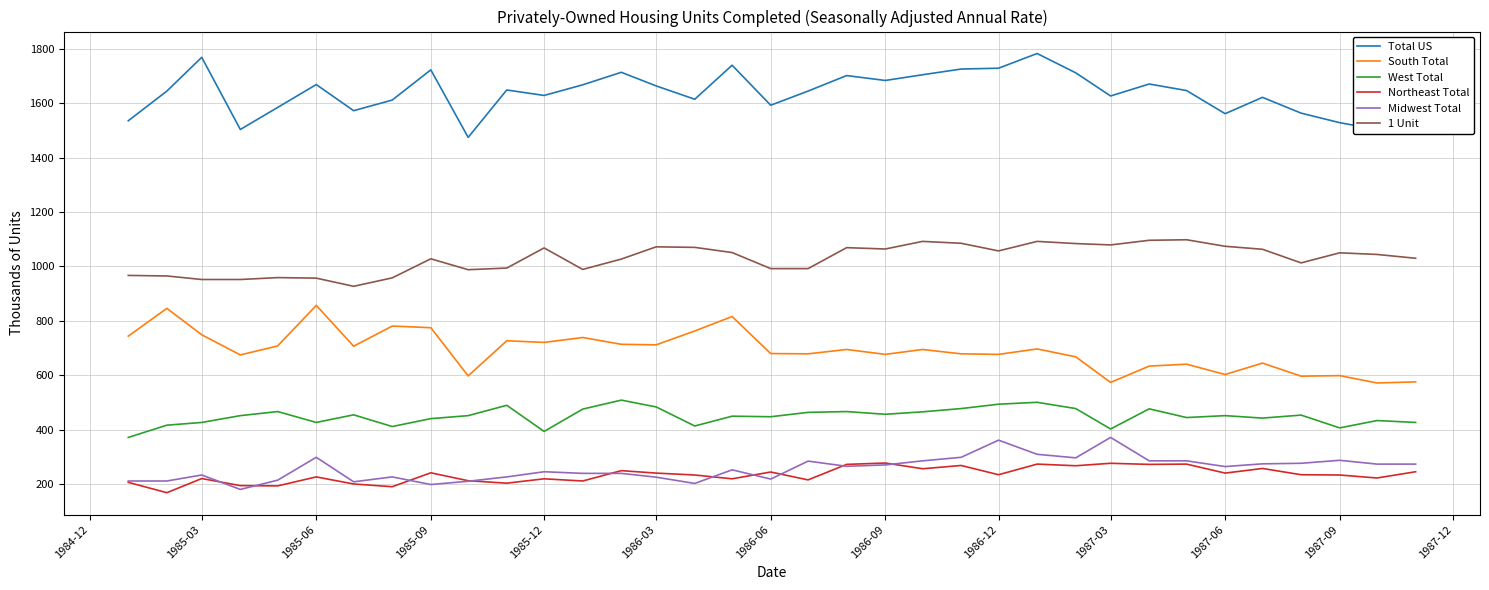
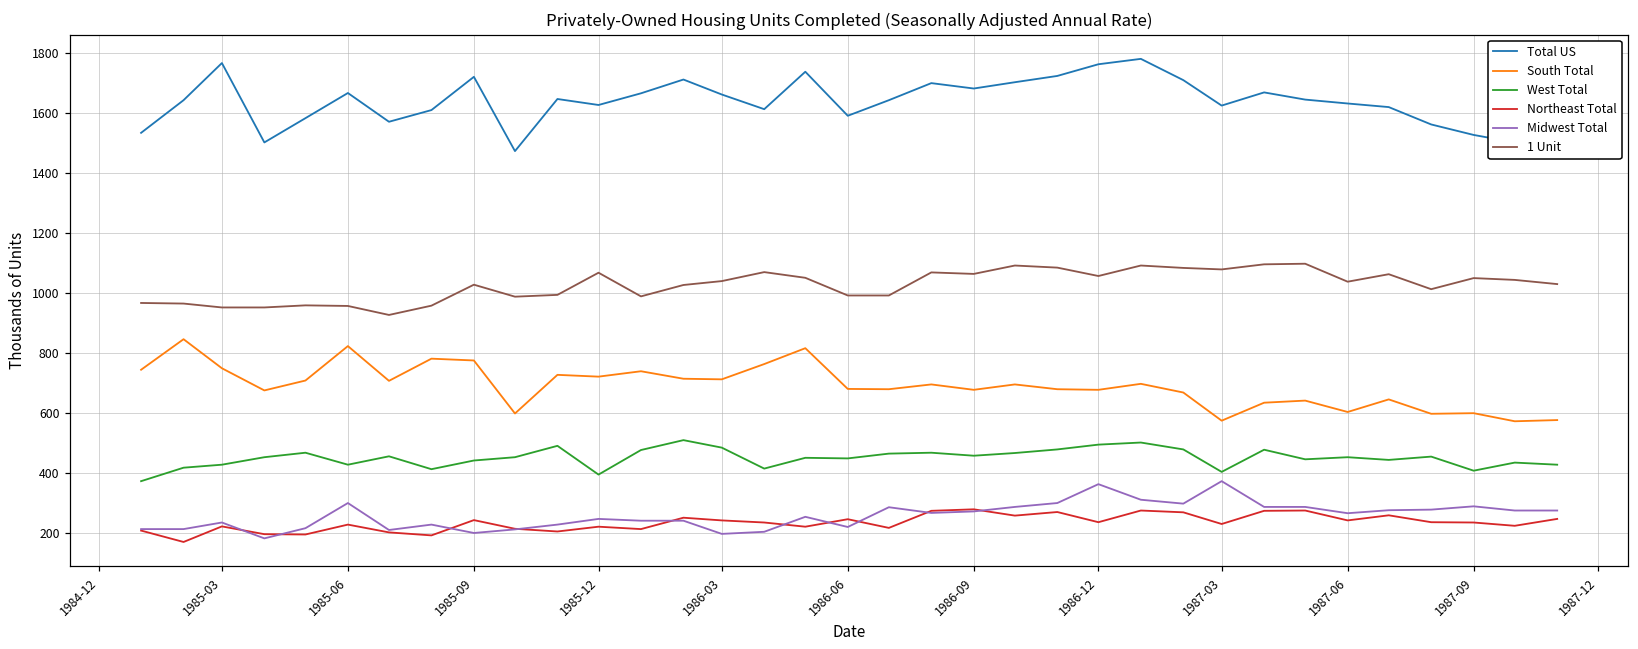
  {
    "Total US": {
      "1985-03": 1770,
      "1985-06": 1670,
      "1985-09": 1720,
      "1985-12": 1630,
      "1986-03": 1660,
      "1986-06": 1590,
      "1986-09": 1680,
-     "1986-12": 1730,
+     "1986-12": 1760,
      "1987-03": 1630,
-     "1987-06": 1560,
+     "1987-06": 1630,
      "1987-09": 1530
    },
    "South Total": {
      "1985-03": 750,
-     "1985-06": 860,
+     "1985-06": 820,
      "1985-09": 780,
      "1985-12": 720,
      "1986-03": 710,
      "1986-06": 680,
      "1986-09": 680,
      "1986-12": 680,
      "1987-03": 570,
      "1987-06": 600,
      "1987-09": 600
    },
    "West Total": {
      "1985-03": 430,
      "1985-06": 430,
      "1985-09": 440,
      "1985-12": 390,
      "1986-03": 480,
      "1986-06": 450,
      "1986-09": 460,
      "1986-12": 490,
      "1987-03": 400,
      "1987-06": 450,
      "1987-09": 410
    },
    "Northeast Total": {
      "1985-03": 220,
      "1985-06": 230,
      "1985-09": 240,
      "1985-12": 220,
      "1986-03": 240,
      "1986-06": 250,
      "1986-12": 240,
-     "1987-03": 280,
+     "1987-03": 230,
      "1987-06": 240,
      "1987-09": 230
    },
    "Midwest Total": {
      "1985-03": 230,
      "1985-06": 300,
      "1985-09": 200,
      "1985-12": 250,
-     "1986-03": 230,
+     "1986-03": 200,
      "1986-06": 220,
      "1986-12": 360,
      "1987-03": 370,
      "1987-06": 270,
      "1987-09": 290
    },
    "1 Unit": {
      "1985-03": 950,
      "1985-06": 960,
      "1985-09": 1030,
      "1985-12": 1070,
-     "1986-03": 1070,
+     "1986-03": 1040,
      "1986-06": 990,
      "1986-09": 1060,
      "1986-12": 1060,
      "1987-03": 1080,
-     "1987-06": 1070,
+     "1987-06": 1040,
      "1987-09": 1050
    }
  }
